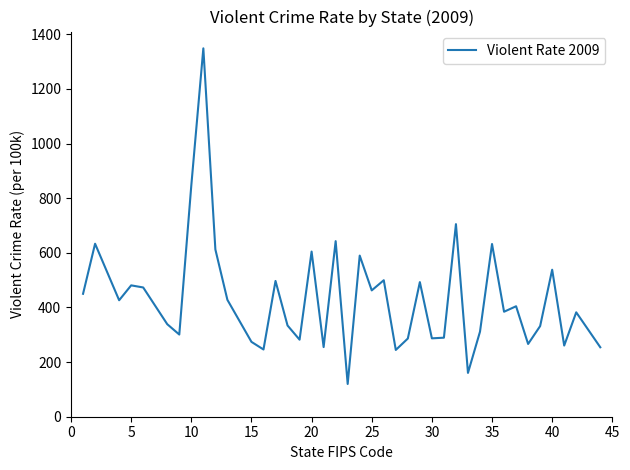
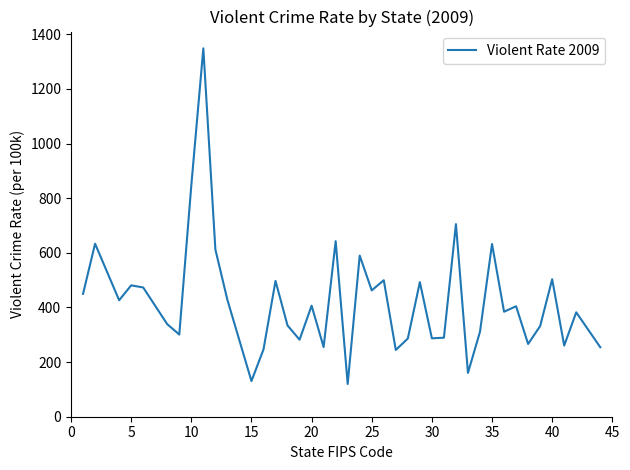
  {
    "5": 480,
    "10": 850,
-   "15": 270,
-   "20": 600,
+   "15": 130,
+   "20": 410,
    "25": 460,
    "30": 290,
    "35": 630,
-   "40": 540
+   "40": 500
  }
